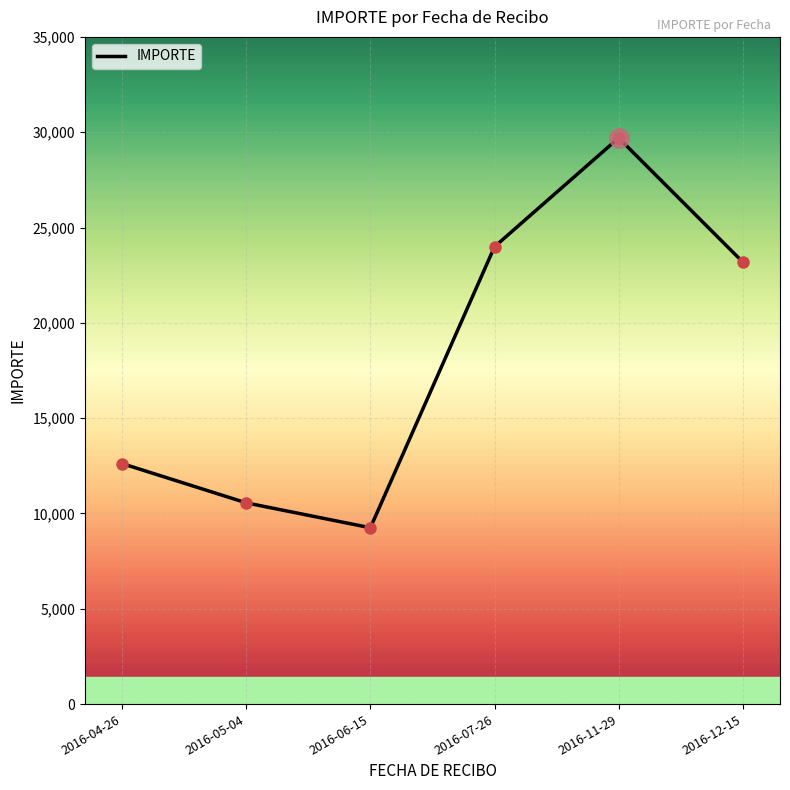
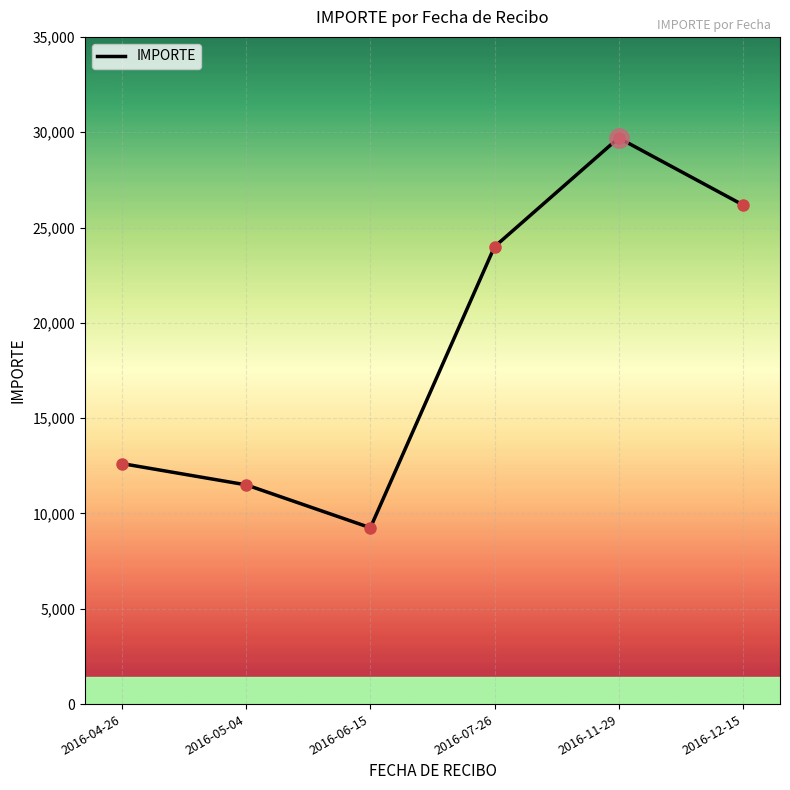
  {
    "IMPORTE": {
      "2016-04-26": "12,600",
-     "2016-05-04": "10,600",
+     "2016-05-04": "11,500",
      "2016-06-15": "9,300",
      "2016-07-26": "24,000",
-     "2016-12-15": "23,200"
+     "2016-12-15": "26,200"
    }
  }
